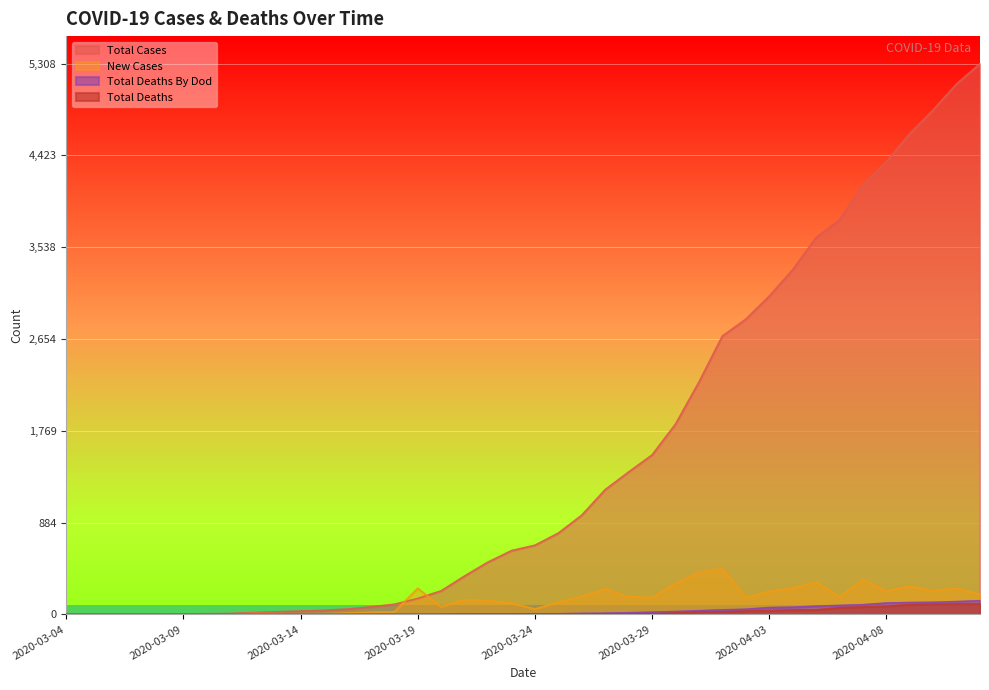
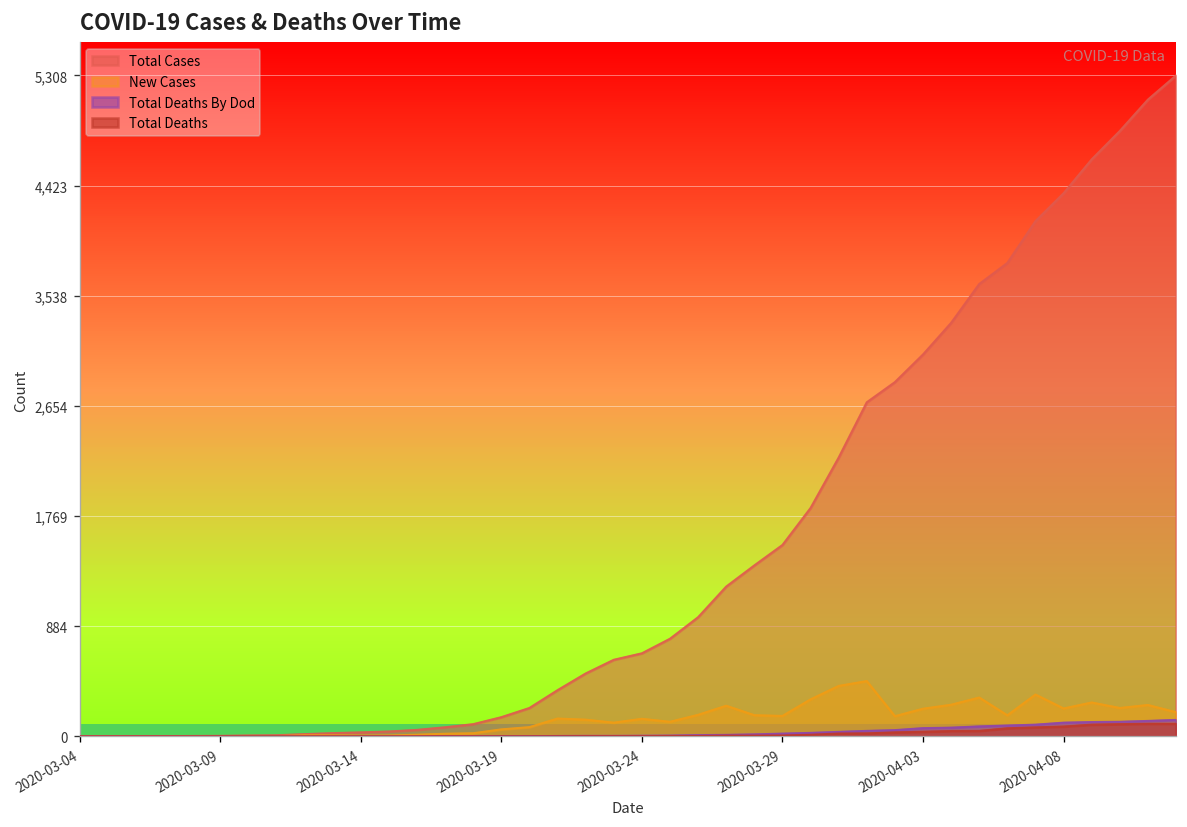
  {
    "New Cases": {
-     "2020-03-19": 250,
-     "2020-03-24": 50,
+     "2020-03-19": 60,
+     "2020-03-24": 140,
      "2020-03-29": 160,
      "2020-04-03": 220,
      "2020-04-08": 220
    },
    "Total Deaths By Dod": {
      "2020-04-03": 70,
      "2020-04-08": 110
    }
  }
